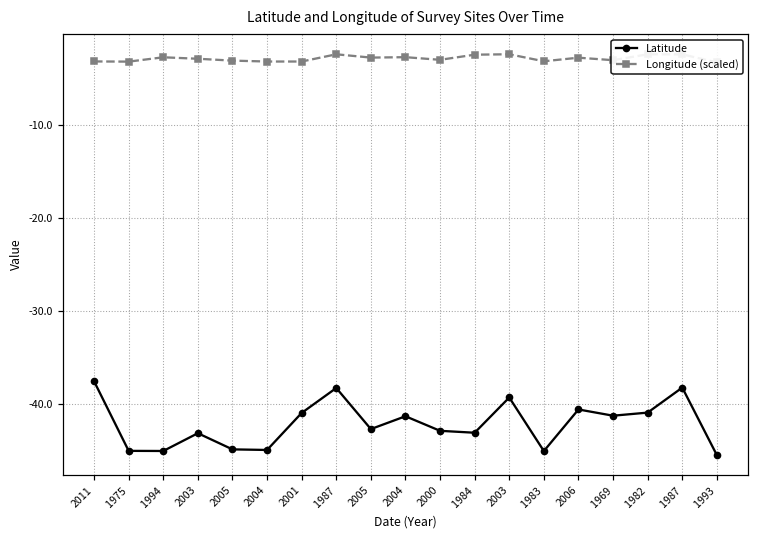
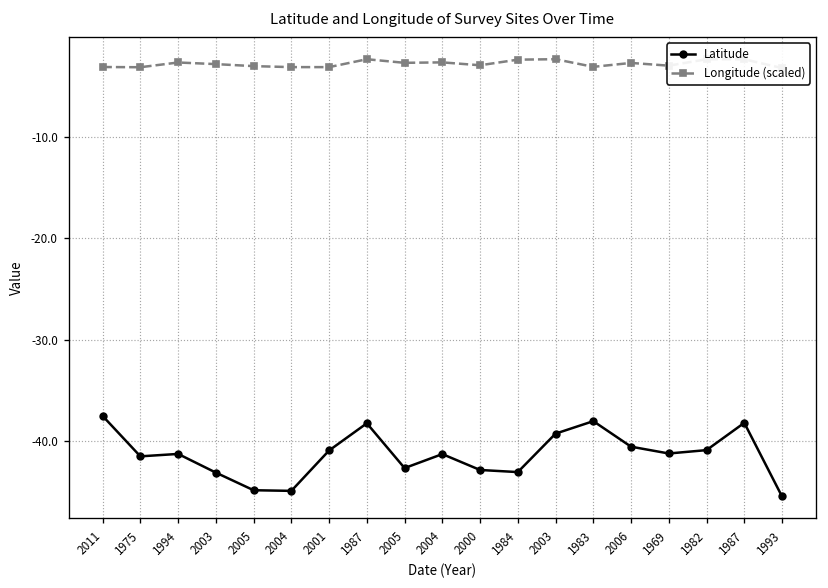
  {
    "Latitude": {
      "2011": -38,
-     "1975": -45,
-     "1994": -45,
+     "1975": -42,
+     "1994": -41,
      "2001": -41,
      "2000": -43,
      "1984": -43,
-     "1983": -45,
+     "1983": -38,
      "2006": -41,
      "1969": -41,
      "1982": -41,
      "1993": -45
    },
    "Longitude (scaled)": {
      "2011": -3,
      "1975": -3,
      "1994": -3,
      "2001": -3,
      "2000": -3,
      "1984": -2,
      "1983": -3,
      "2006": -3
    }
  }
